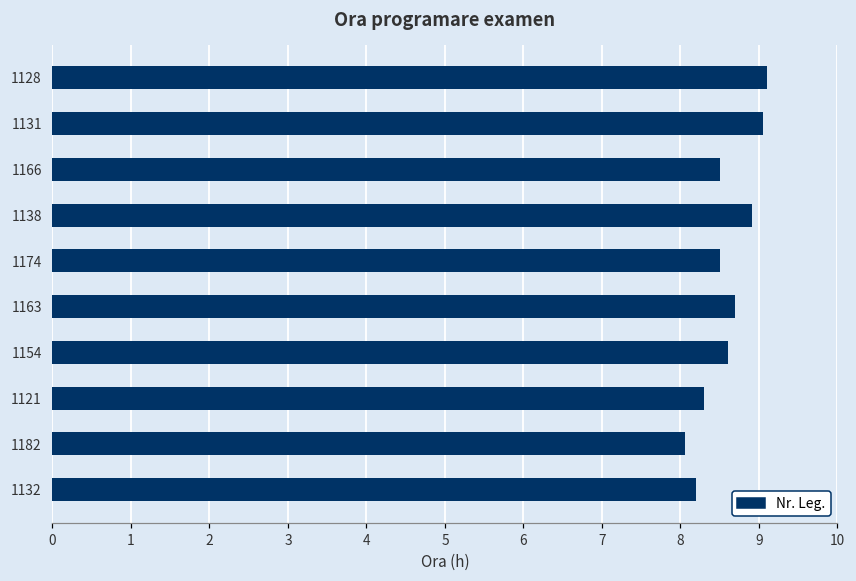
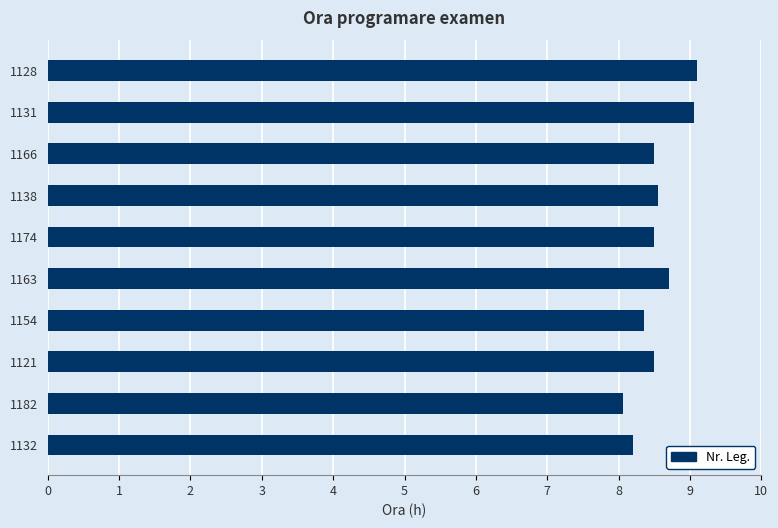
  {
    "1128": 9.1,
    "1131": 9.1,
    "1166": 8.5,
-   "1138": 8.9,
+   "1138": 8.6,
    "1174": 8.5,
    "1163": 8.7,
-   "1154": 8.6,
-   "1121": 8.3,
+   "1154": 8.4,
+   "1121": 8.5,
    "1182": 8.1,
    "1132": 8.2
  }
